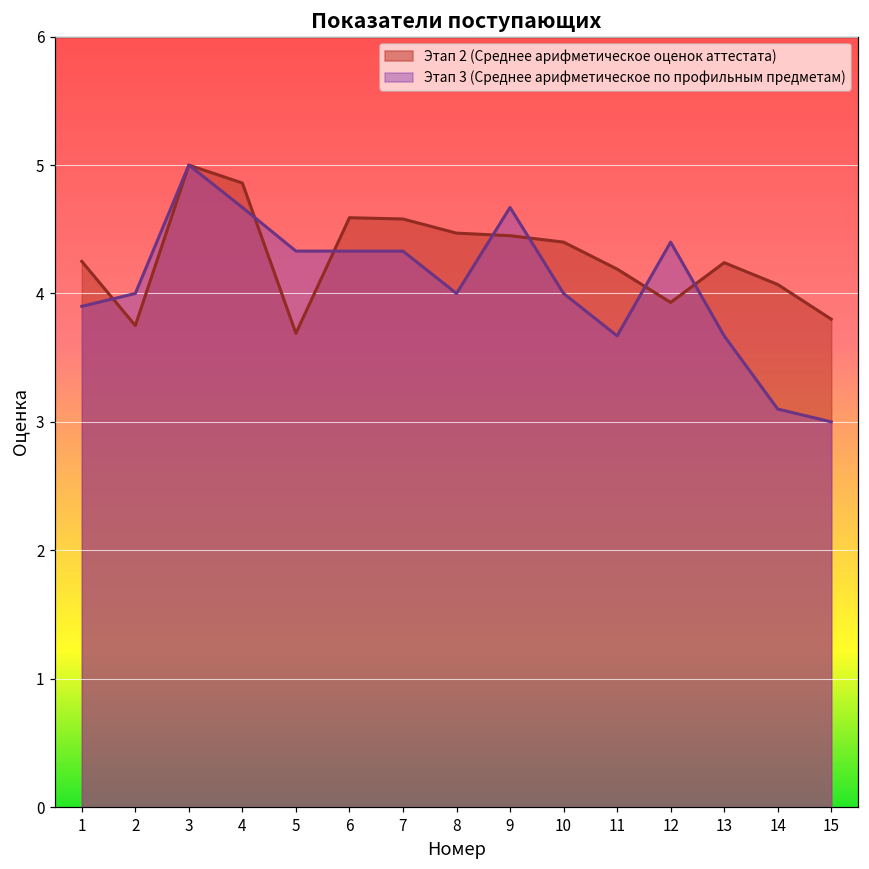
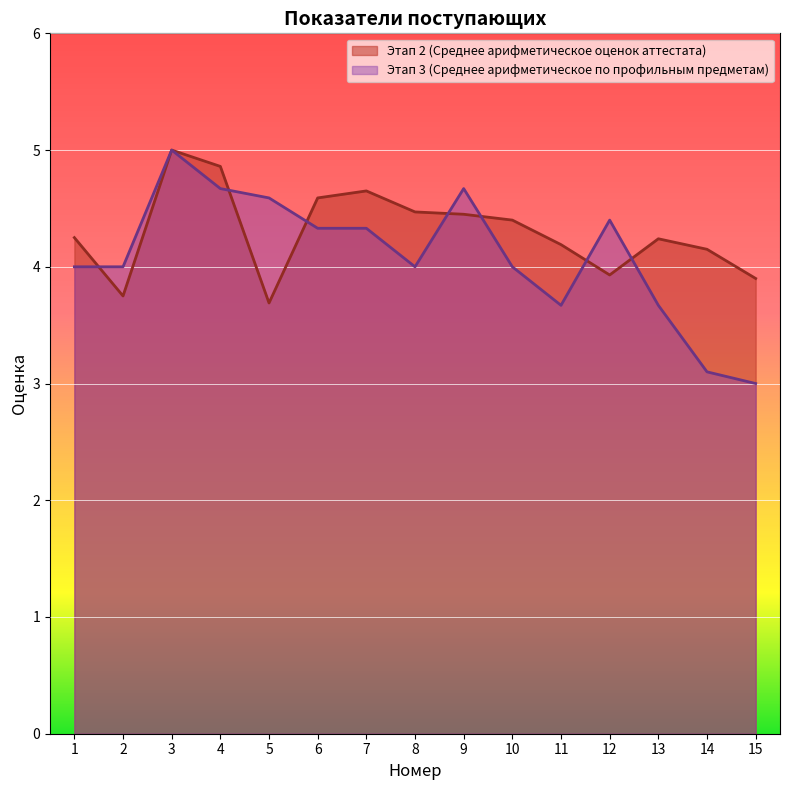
  {
    "Этап 2 (Среднее арифметическое оценок аттестата)": {
      "1": 4.25,
      "2": 3.75,
      "4": 4.86,
      "5": 3.69,
      "6": 4.59,
-     "7": 4.58,
+     "7": 4.65,
      "8": 4.47,
      "9": 4.45,
      "10": 4.40,
      "11": 4.19,
      "12": 3.93,
      "13": 4.24,
-     "14": 4.07,
-     "15": 3.8
+     "14": 4.15,
+     "15": 3.9
    },
    "Этап 3 (Среднее арифметическое по профильным предметам)": {
-     "1": 3.9,
+     "1": 4.0,
      "2": 4.00,
      "4": 4.67,
-     "5": 4.33,
+     "5": 4.59,
      "6": 4.33,
      "7": 4.33,
      "8": 4.00,
      "9": 4.67,
      "10": 4.00,
      "11": 3.67,
      "12": 4.40,
      "13": 3.67,
      "14": 3.10,
      "15": 3.00
    }
  }
